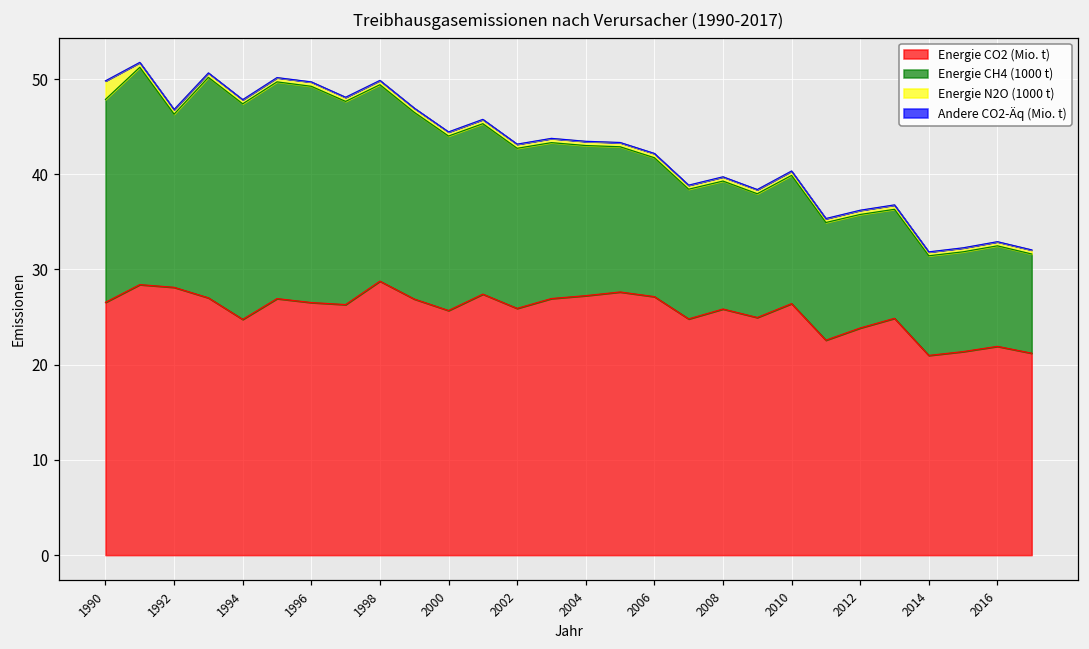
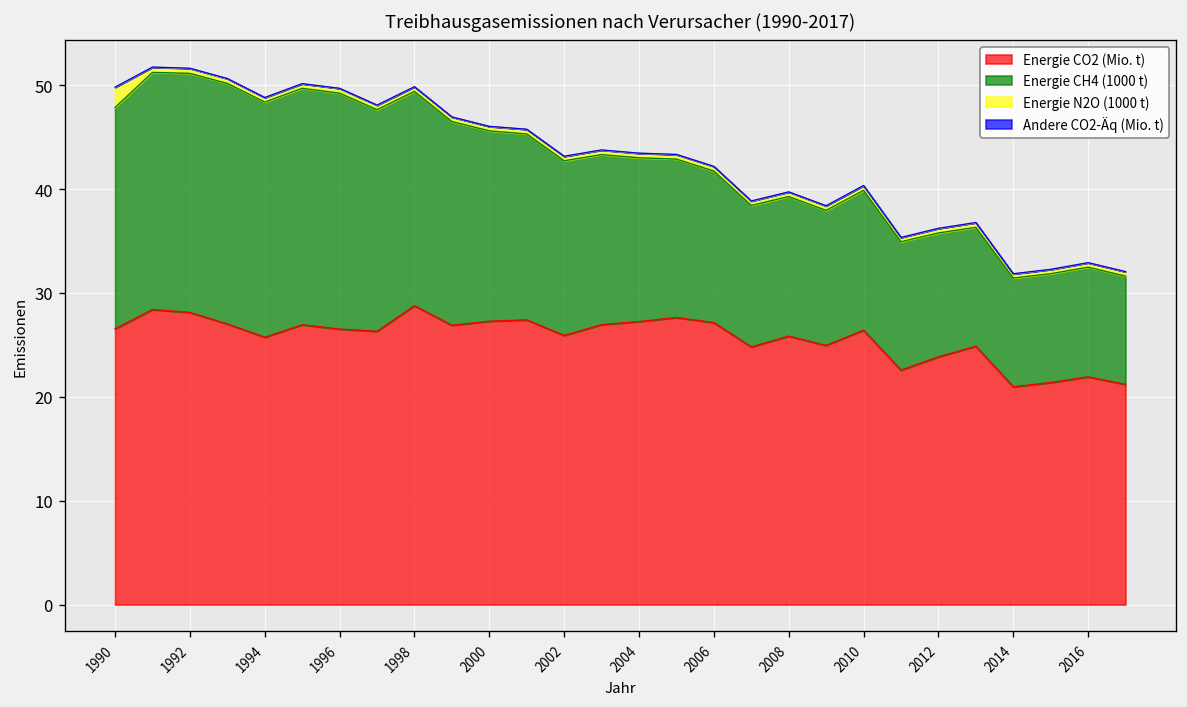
  {
    "Energie CO2 (Mio. t)": {
      "1990": 27,
      "1992": 28,
-     "1994": 25,
+     "1994": 26,
      "1996": 27,
      "1998": 29,
-     "2000": 26,
+     "2000": 27,
      "2002": 26,
      "2004": 27,
      "2006": 27,
      "2008": 26,
      "2010": 26,
      "2012": 24,
      "2014": 21,
      "2016": 22
    },
    "Energie CH4 (1000 t)": {
      "1990": 21,
-     "1992": 18,
+     "1992": 23,
      "1994": 23,
      "1996": 23,
      "1998": 21,
      "2000": 18,
      "2002": 17,
      "2004": 16,
      "2006": 15,
      "2008": 13,
      "2010": 13,
      "2012": 12,
      "2014": 10,
      "2016": 11
    }
  }
